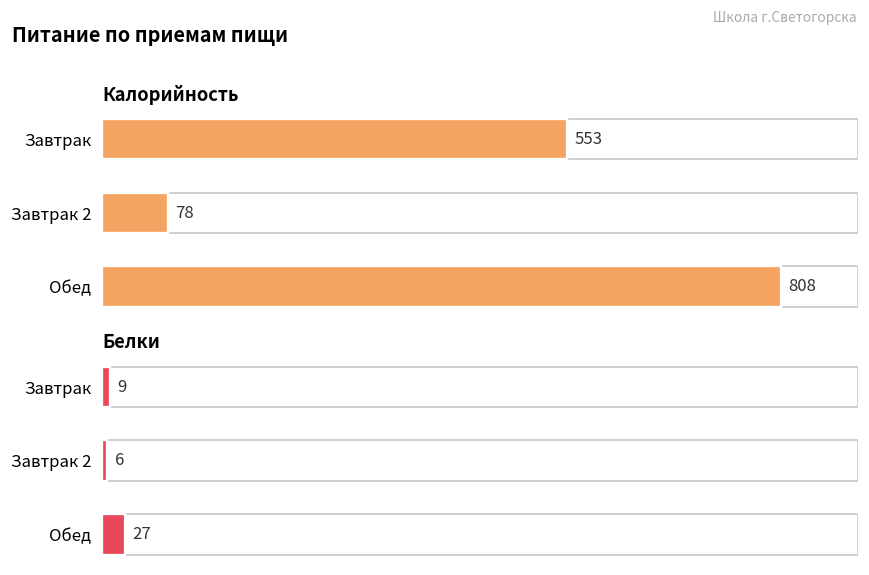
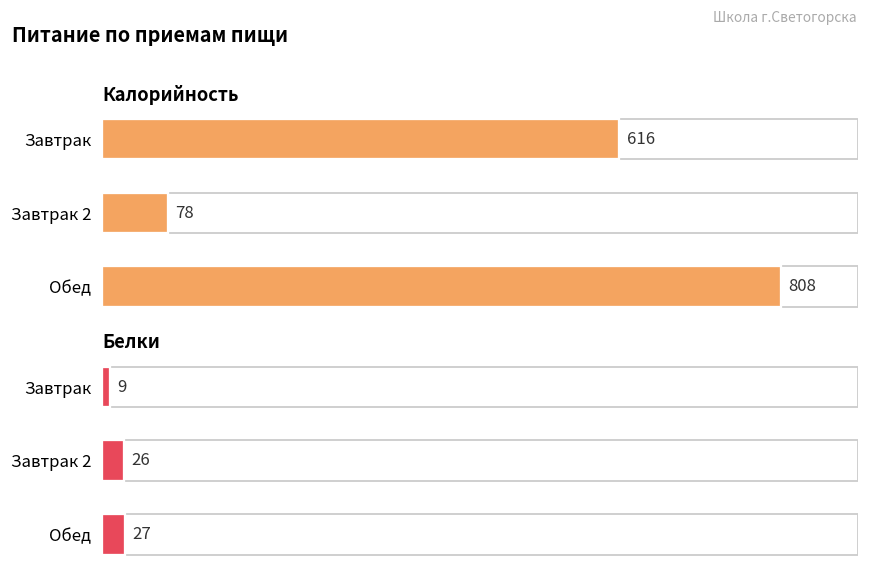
  {
    "Калорийность": {
-     "Завтрак": 553,
+     "Завтрак": 616,
      "Завтрак 2": 78,
      "Обед": 808
    },
    "Белки": {
      "Завтрак": 9,
-     "Завтрак 2": 6,
+     "Завтрак 2": 26,
      "Обед": 27
    }
  }
